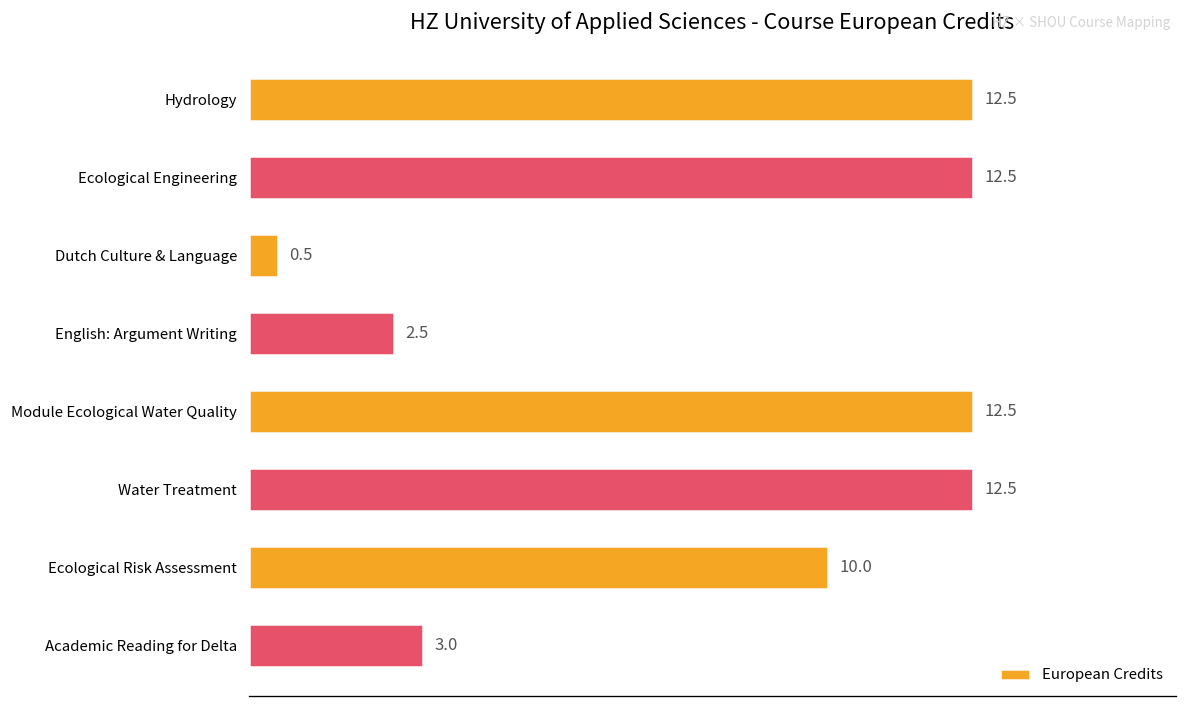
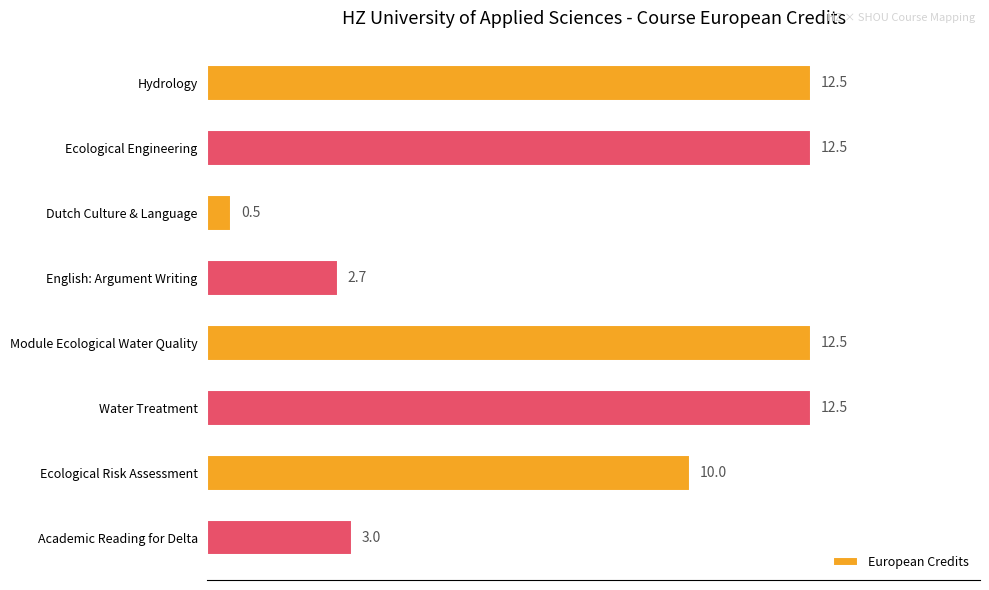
  {
    "Hydrology": 12.5,
    "Ecological Engineering": 12.5,
    "Dutch Culture & Language": 0.5,
-   "English: Argument Writing": 2.5,
+   "English: Argument Writing": 2.7,
    "Module Ecological Water Quality": 12.5,
    "Water Treatment": 12.5,
    "Ecological Risk Assessment": 10.0,
    "Academic Reading for Delta": 3.0
  }
